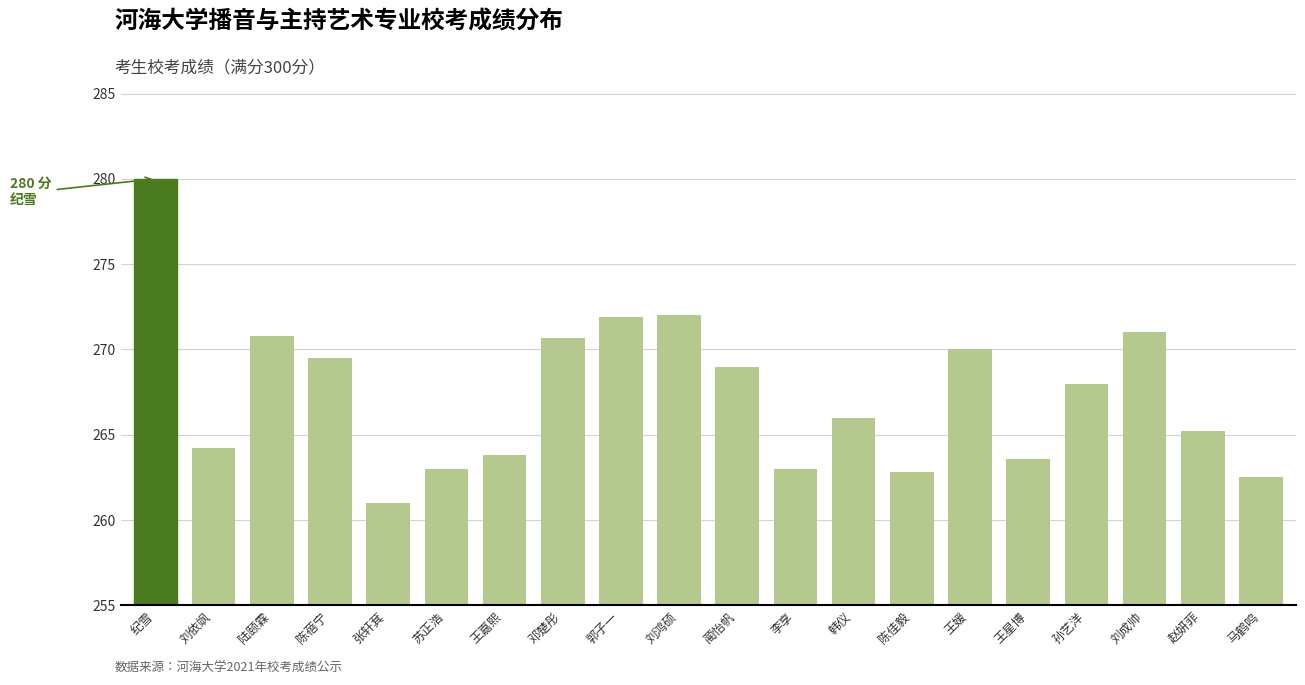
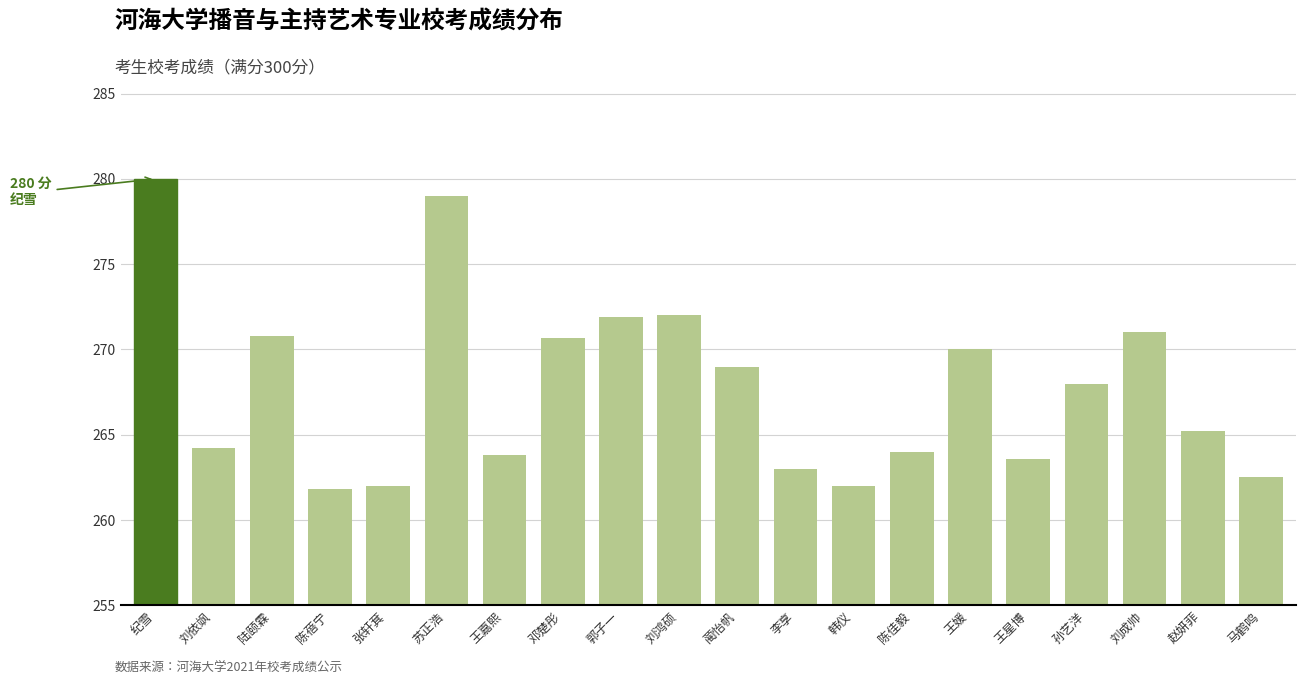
  {
    "刘依飒": 264.2,
    "陆颐霖": 270.8,
-   "陈蓓宁": 269.5,
-   "张轩萁": 261,
-   "苏正浩": 263,
+   "陈蓓宁": 261.8,
+   "张轩萁": 262,
+   "苏正浩": 279,
    "王嘉熙": 263.8,
    "邓楚彤": 270.7,
    "郭子一": 271.9,
    "刘鸿硕": 272.0,
    "蔺怡帆": 269.0,
    "李享": 263.0,
-   "韩仪": 266,
-   "陈佳毅": 262.8,
+   "韩仪": 262,
+   "陈佳毅": 264.0,
    "王媛": 270.0,
    "王星博": 263.6,
    "孙艺洋": 268.0,
    "刘成帅": 271.0,
    "赵妍菲": 265.2,
    "马鹤鸣": 262.5
  }
